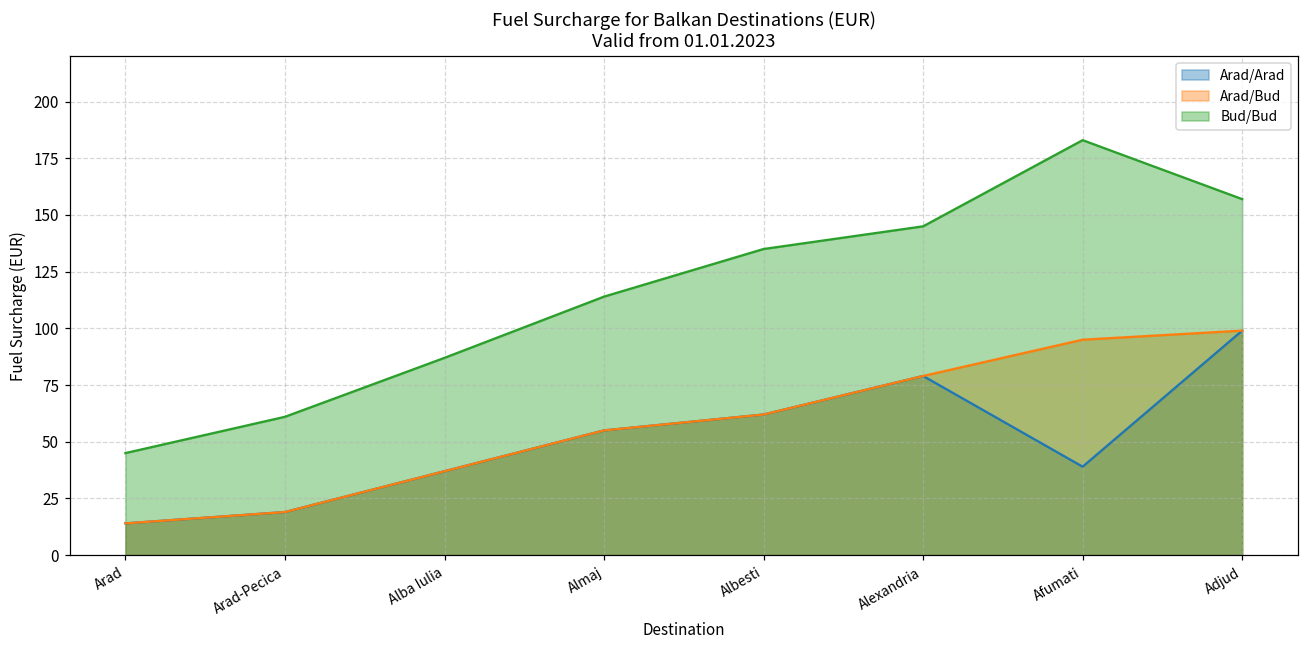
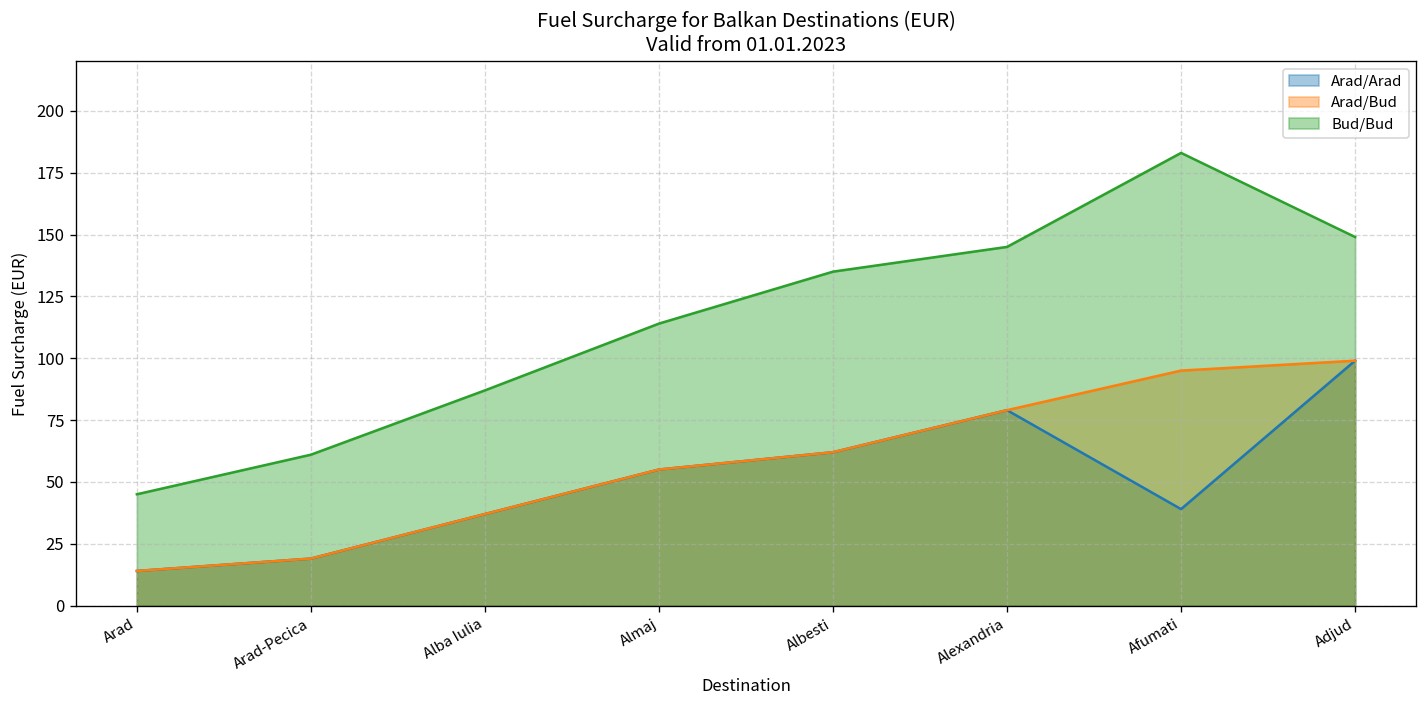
  {
    "Arad/Arad": {
      "Afumati": 39
    },
    "Arad/Bud": {
      "Afumati": 95
    },
    "Bud/Bud": {
      "Arad": 45,
      "Arad-Pecica": 61,
      "Alba Iulia": 87,
      "Almaj": 114,
      "Albesti": 135,
      "Alexandria": 145,
      "Afumati": 183,
-     "Adjud": 157
+     "Adjud": 149
    }
  }
